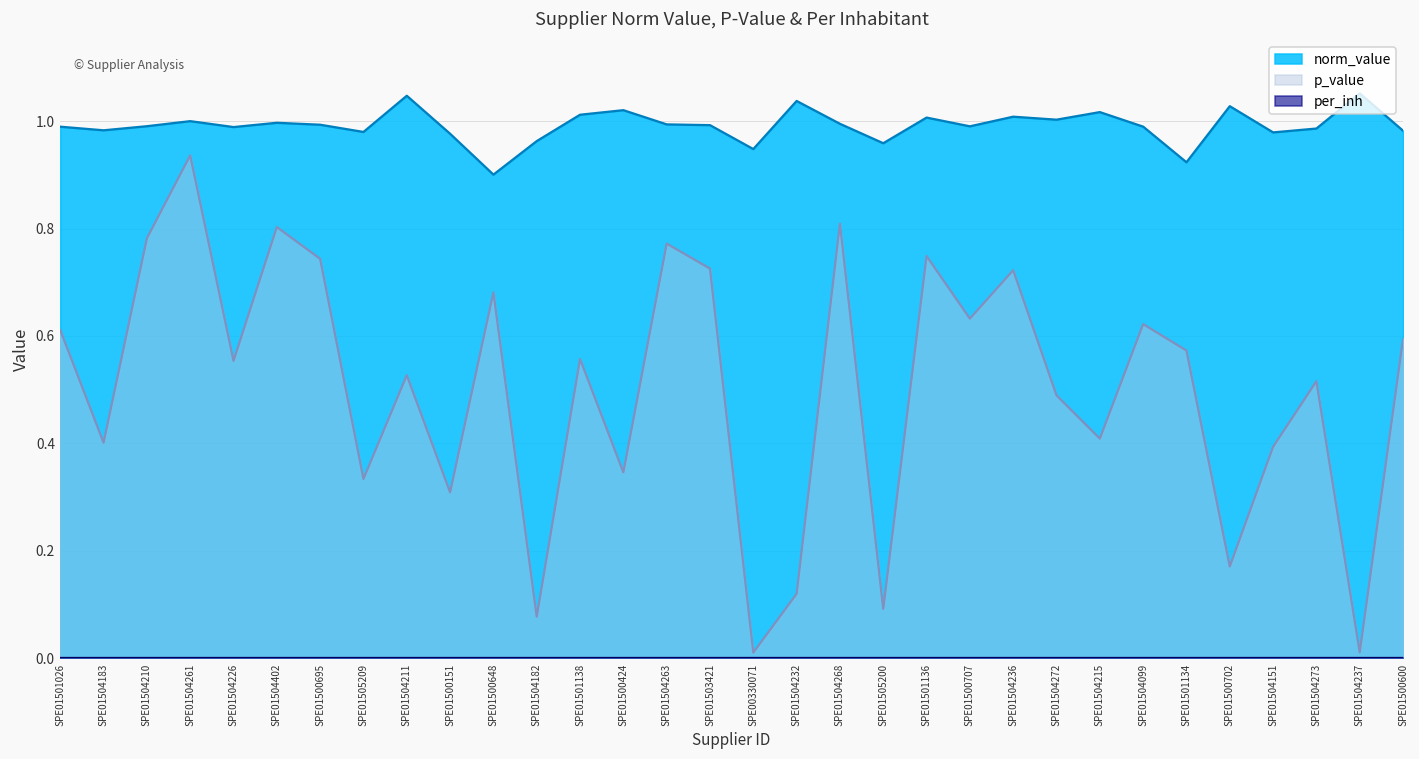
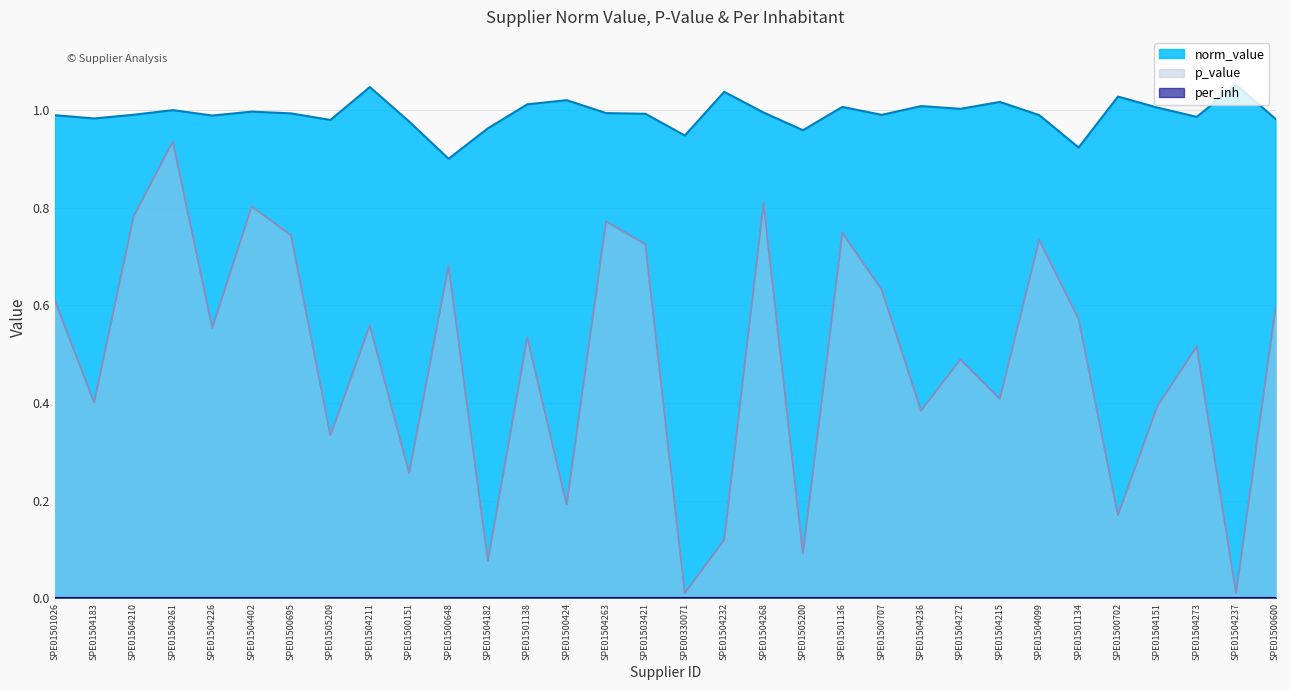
  {
    "norm_value": {
      "SPE01501026": 0.99,
      "SPE01504183": 0.98,
      "SPE01504210": 0.99,
      "SPE01504261": 1.00,
      "SPE01504226": 0.99,
      "SPE01504402": 1.00,
      "SPE01500695": 0.99,
      "SPE01505209": 0.98,
      "SPE01504211": 1.05,
      "SPE01500151": 0.98,
      "SPE01500648": 0.90,
      "SPE01504182": 0.96,
      "SPE01501138": 1.01,
      "SPE01500424": 1.02,
      "SPE01504263": 0.99,
      "SPE01503421": 0.99,
      "SPE00330071": 0.95,
      "SPE01504232": 1.04,
      "SPE01504268": 1.00,
      "SPE01505200": 0.96,
      "SPE01501136": 1.01,
      "SPE01500707": 0.99,
      "SPE01504236": 1.01,
      "SPE01504272": 1.00,
      "SPE01504215": 1.02,
      "SPE01504099": 0.99,
      "SPE01501134": 0.92,
      "SPE01500702": 1.03,
-     "SPE01504151": 0.98,
+     "SPE01504151": 1.01,
      "SPE01504273": 0.99,
      "SPE01500600": 0.98
    },
    "p_value": {
      "SPE01501026": 0.61,
      "SPE01504183": 0.40,
      "SPE01504210": 0.78,
      "SPE01504261": 0.94,
      "SPE01504226": 0.55,
      "SPE01504402": 0.80,
      "SPE01500695": 0.74,
      "SPE01505209": 0.33,
-     "SPE01504211": 0.53,
-     "SPE01500151": 0.31,
+     "SPE01504211": 0.56,
+     "SPE01500151": 0.26,
      "SPE01500648": 0.68,
      "SPE01504182": 0.08,
-     "SPE01501138": 0.56,
-     "SPE01500424": 0.35,
+     "SPE01501138": 0.53,
+     "SPE01500424": 0.19,
      "SPE01504263": 0.77,
      "SPE01503421": 0.73,
      "SPE00330071": 0.01,
      "SPE01504232": 0.12,
      "SPE01504268": 0.81,
      "SPE01505200": 0.09,
      "SPE01501136": 0.75,
      "SPE01500707": 0.63,
-     "SPE01504236": 0.72,
+     "SPE01504236": 0.38,
      "SPE01504272": 0.49,
      "SPE01504215": 0.41,
-     "SPE01504099": 0.62,
+     "SPE01504099": 0.73,
      "SPE01501134": 0.57,
      "SPE01500702": 0.17,
      "SPE01504151": 0.39,
      "SPE01504273": 0.52,
      "SPE01504237": 0.01,
      "SPE01500600": 0.59
    },
    "per_inh": {
      "SPE01501026": 0.00,
      "SPE01504183": 0.00,
      "SPE01504210": 0.00,
      "SPE01504261": 0.00,
      "SPE01504226": 0.00,
      "SPE01504402": 0.00,
      "SPE01500695": 0.00,
      "SPE01505209": 0.00,
      "SPE01504211": 0.00,
      "SPE01500151": 0.00,
      "SPE01500648": 0.00,
      "SPE01504182": 0.00,
      "SPE01501138": 0.00,
      "SPE01500424": 0.00,
      "SPE01504263": 0.00,
      "SPE01503421": 0.00,
      "SPE00330071": 0.00,
      "SPE01504232": 0.00,
      "SPE01504268": 0.00,
      "SPE01505200": 0.00,
      "SPE01501136": 0.00,
      "SPE01500707": 0.00,
      "SPE01504236": 0.00,
      "SPE01504272": 0.00,
      "SPE01504215": 0.00,
      "SPE01504099": 0.00,
      "SPE01501134": 0.00,
      "SPE01500702": 0.00,
      "SPE01504151": 0.00,
      "SPE01504273": 0.00,
      "SPE01504237": 0.00,
      "SPE01500600": 0.00
    }
  }
